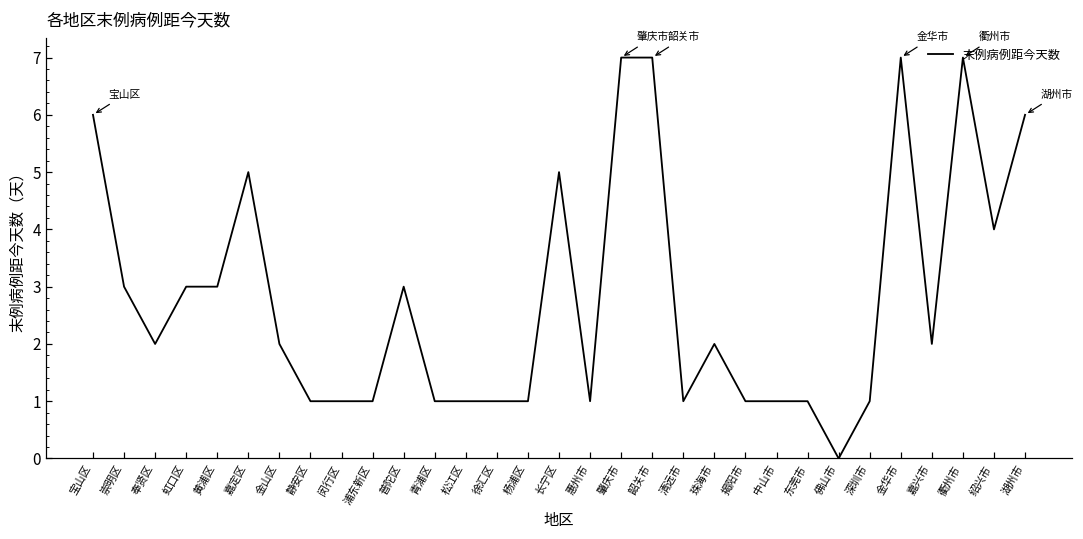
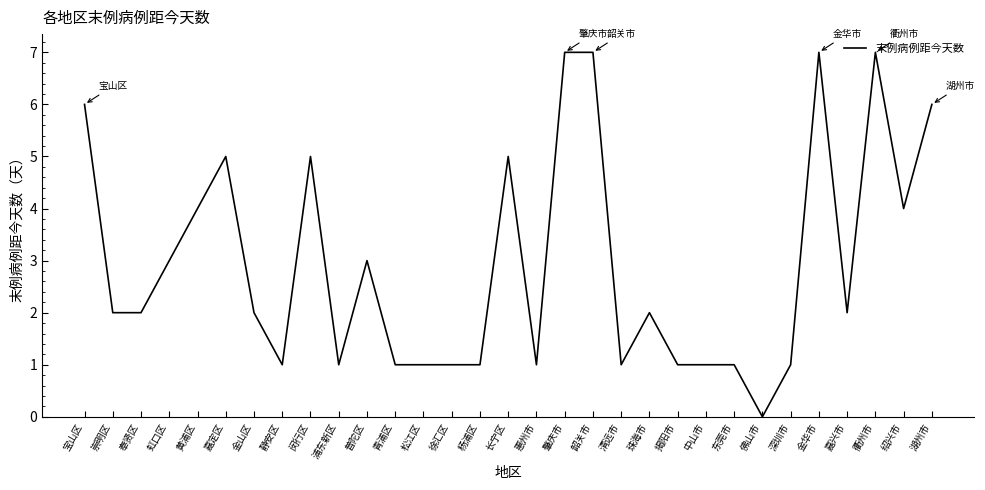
  {
    "宝山区": 6,
-   "崇明区": 3,
+   "崇明区": 2,
    "奉贤区": 2,
    "虹口区": 3,
-   "黄浦区": 3,
+   "黄浦区": 4,
    "嘉定区": 5,
    "金山区": 2,
    "静安区": 1,
-   "闵行区": 1,
+   "闵行区": 5,
    "浦东新区": 1,
    "普陀区": 3,
    "青浦区": 1,
    "松江区": 1,
    "徐汇区": 1,
    "杨浦区": 1,
    "长宁区": 5,
    "惠州市": 1,
    "肇庆市": 7,
    "韶关市": 7,
    "清远市": 1,
    "珠海市": 2,
    "揭阳市": 1,
    "中山市": 1,
    "东莞市": 1,
    "佛山市": 0,
    "深圳市": 1,
    "金华市": 7,
    "嘉兴市": 2,
    "衢州市": 7,
    "绍兴市": 4,
    "湖州市": 6
  }
